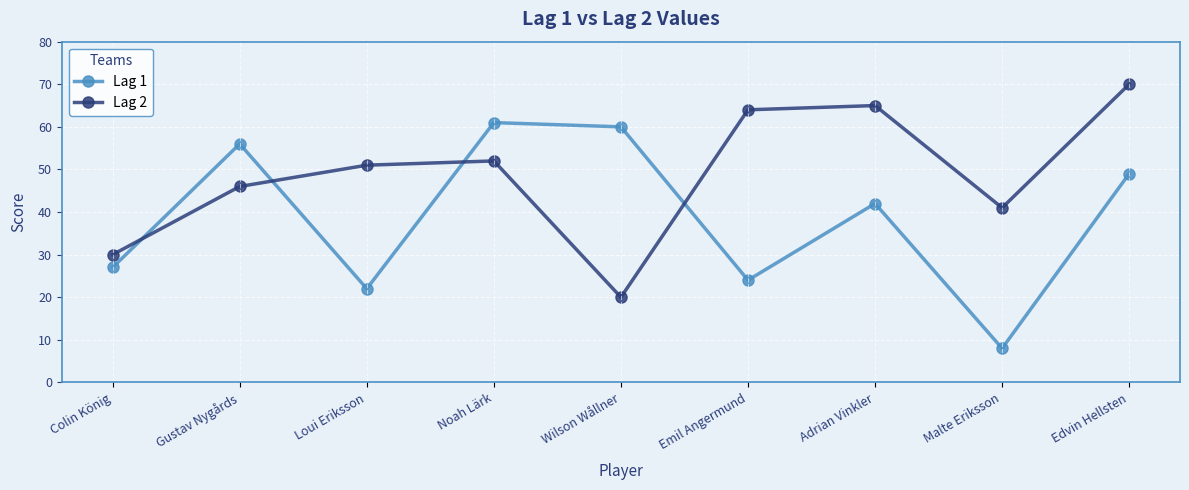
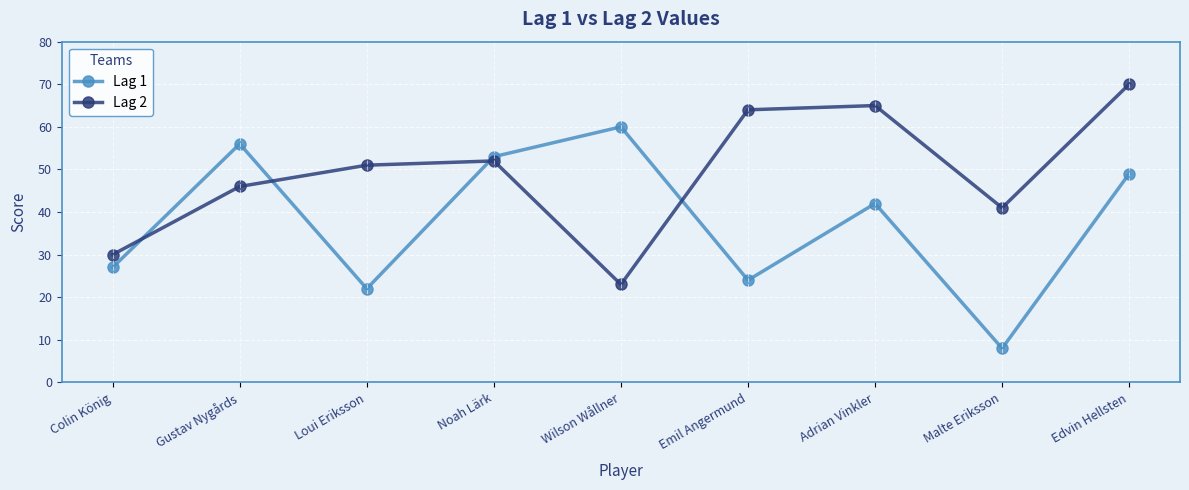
  {
    "Lag 1": {
      "Colin König": 27,
      "Gustav Nygårds": 56,
      "Loui Eriksson": 22,
-     "Noah Lärk": 61,
+     "Noah Lärk": 53,
      "Wilson Wållner": 60,
      "Emil Angermund": 24,
      "Adrian Vinkler": 42,
      "Malte Eriksson": 8,
      "Edvin Hellsten": 49
    },
    "Lag 2": {
      "Colin König": 30,
      "Gustav Nygårds": 46,
      "Loui Eriksson": 51,
      "Noah Lärk": 52,
-     "Wilson Wållner": 20,
+     "Wilson Wållner": 23,
      "Emil Angermund": 64,
      "Adrian Vinkler": 65,
      "Malte Eriksson": 41,
      "Edvin Hellsten": 70
    }
  }
